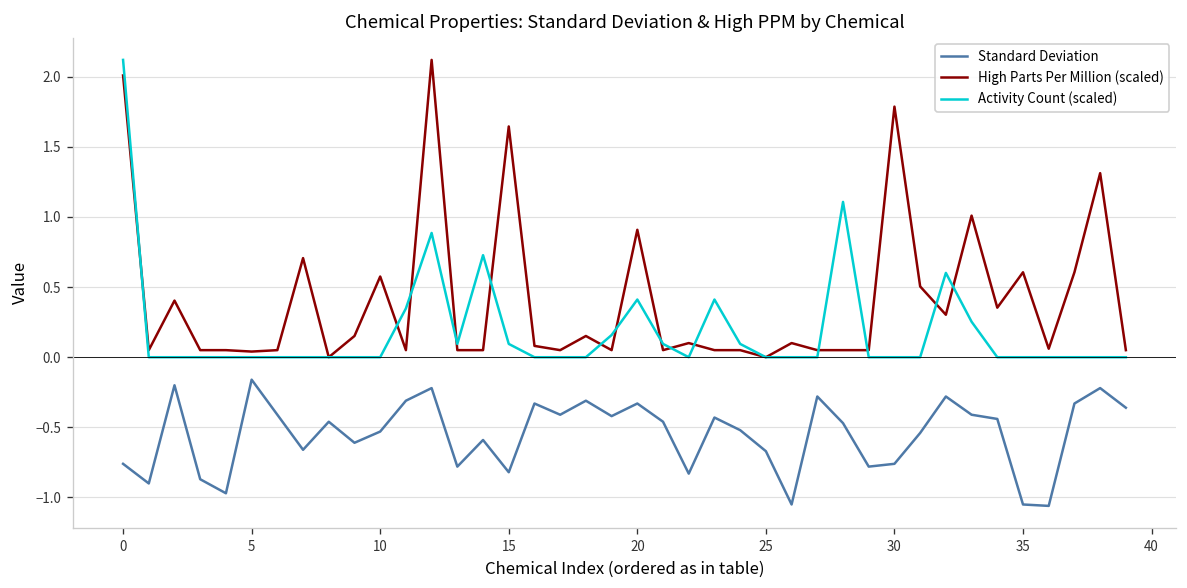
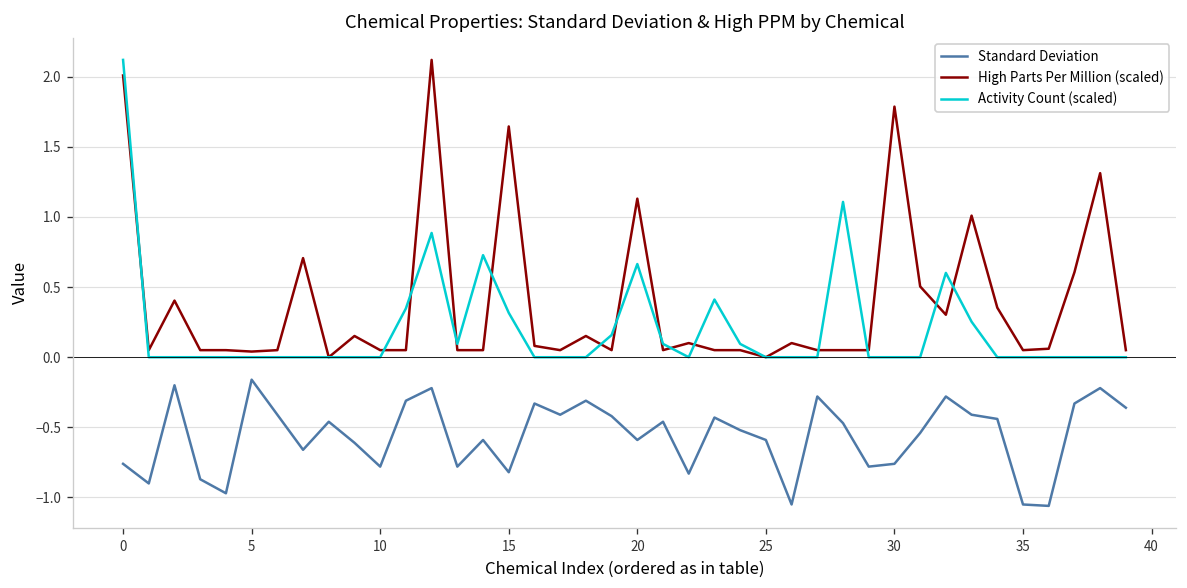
  {
    "Standard Deviation": {
      "0": -0.76,
      "5": -0.16,
-     "10": -0.53,
+     "10": -0.78,
      "15": -0.82,
-     "20": -0.33,
-     "25": -0.67,
+     "20": -0.59,
+     "25": -0.59,
      "30": -0.76,
      "35": -1.05
    },
    "High Parts Per Million (scaled)": {
      "0": 2.01,
      "5": 0.04,
-     "10": 0.58,
+     "10": 0.05,
      "15": 1.65,
-     "20": 0.91,
+     "20": 1.13,
      "30": 1.79,
-     "35": 0.61
+     "35": 0.05
    },
    "Activity Count (scaled)": {
      "0": 2.12,
      "5": 0.00,
      "10": 0.00,
-     "15": 0.09,
-     "20": 0.41,
+     "15": 0.32,
+     "20": 0.66,
      "30": 0.00,
      "35": 0.00
    }
  }
